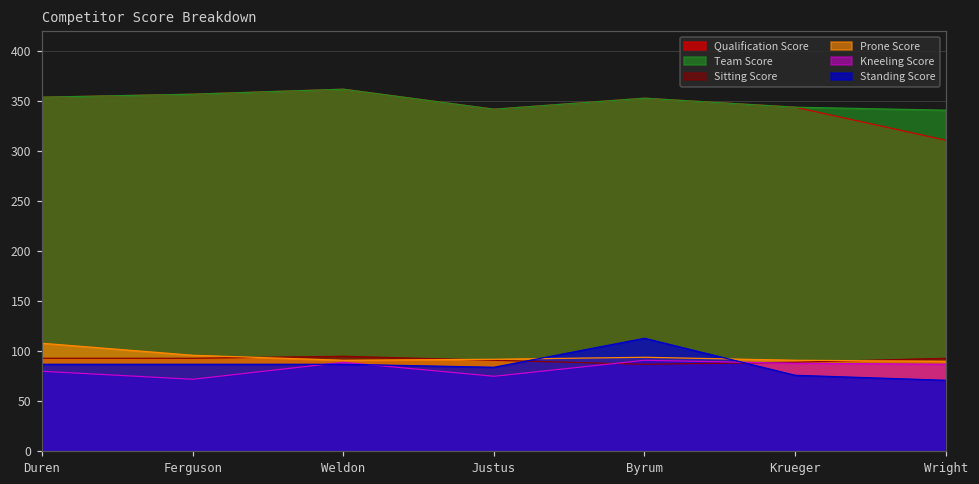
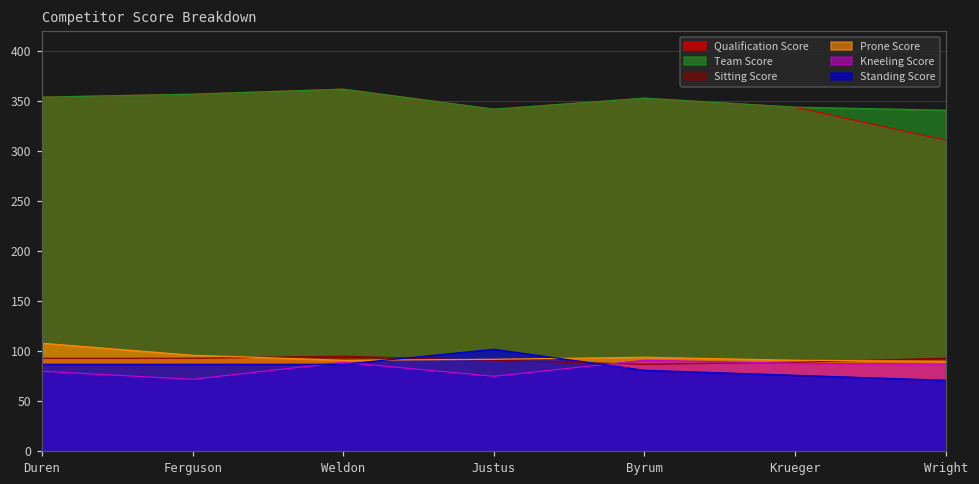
  {
    "Qualification Score": {
      "Wright": 310
    },
    "Team Score": {
      "Wright": 340
    },
    "Sitting Score": {
      "Duren": 90,
      "Ferguson": 90,
      "Weldon": 100,
      "Byrum": 90,
      "Wright": 90
    },
    "Prone Score": {
      "Duren": 110,
      "Ferguson": 100,
      "Byrum": 90,
      "Wright": 90
    },
    "Kneeling Score": {
      "Duren": 80,
      "Ferguson": 70,
      "Justus": 80,
      "Byrum": 90,
      "Wright": 90
    },
    "Standing Score": {
      "Duren": 90,
      "Ferguson": 90,
-     "Justus": 80,
-     "Byrum": 110,
+     "Justus": 100,
+     "Byrum": 80,
      "Krueger": 80,
      "Wright": 70
    }
  }
